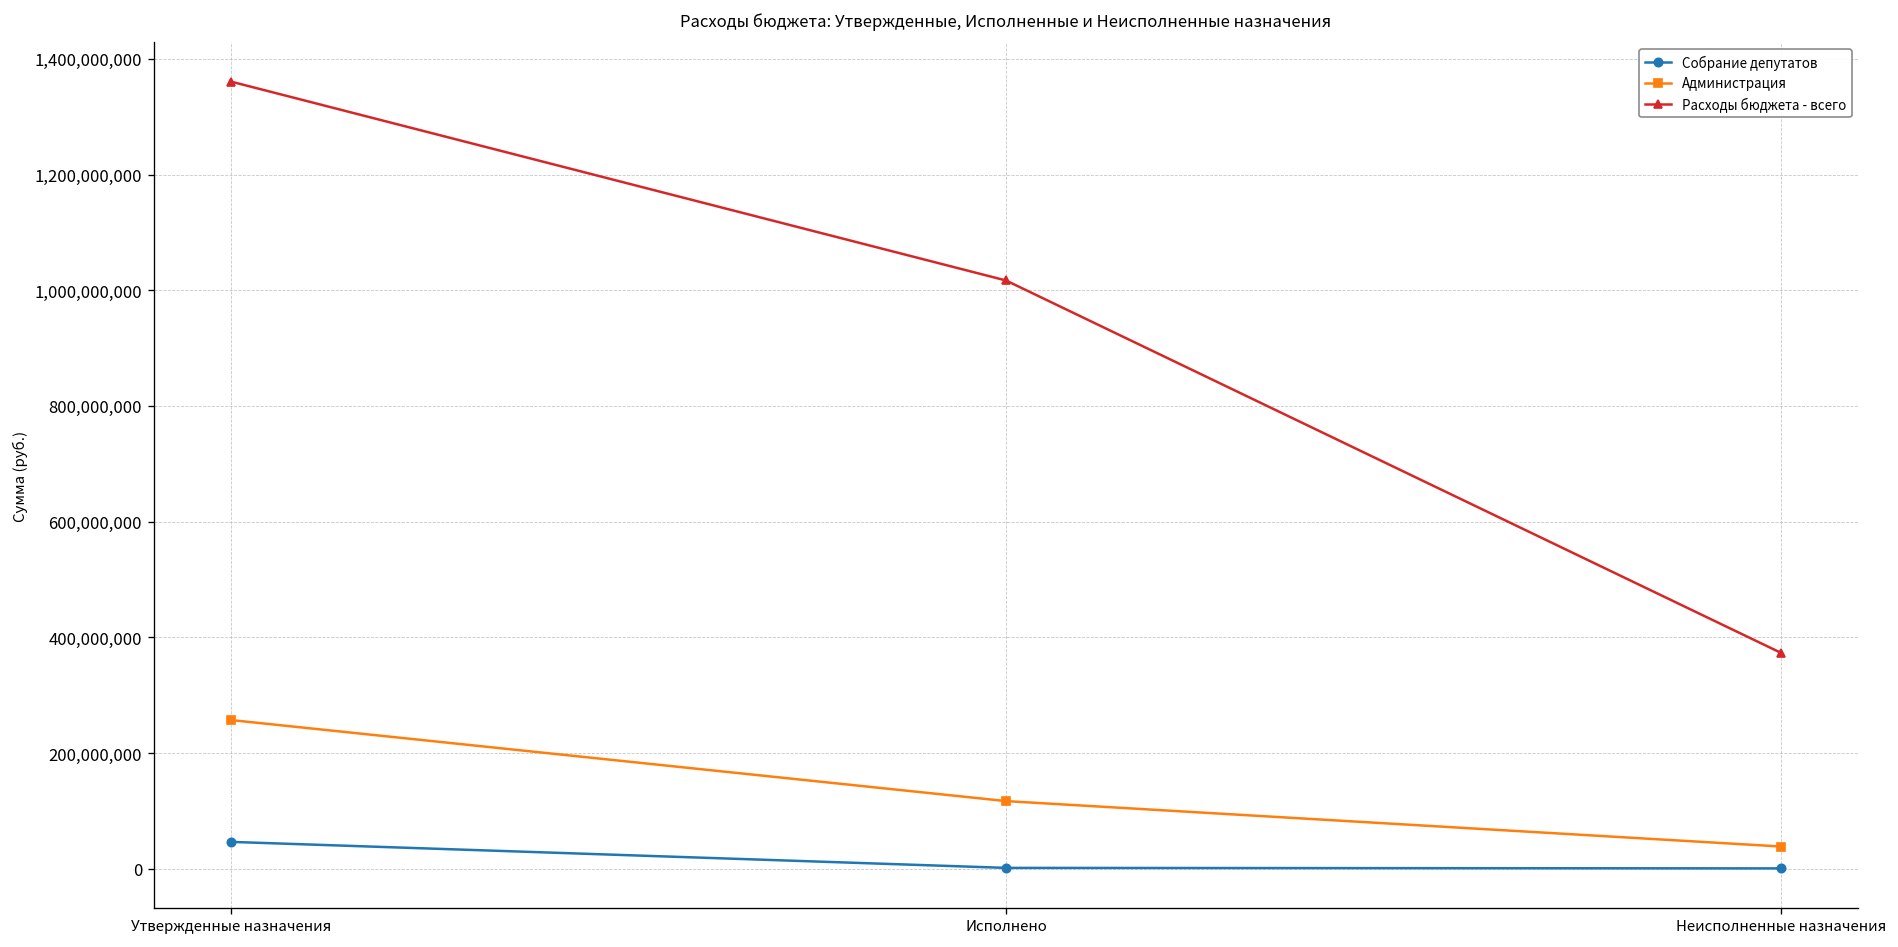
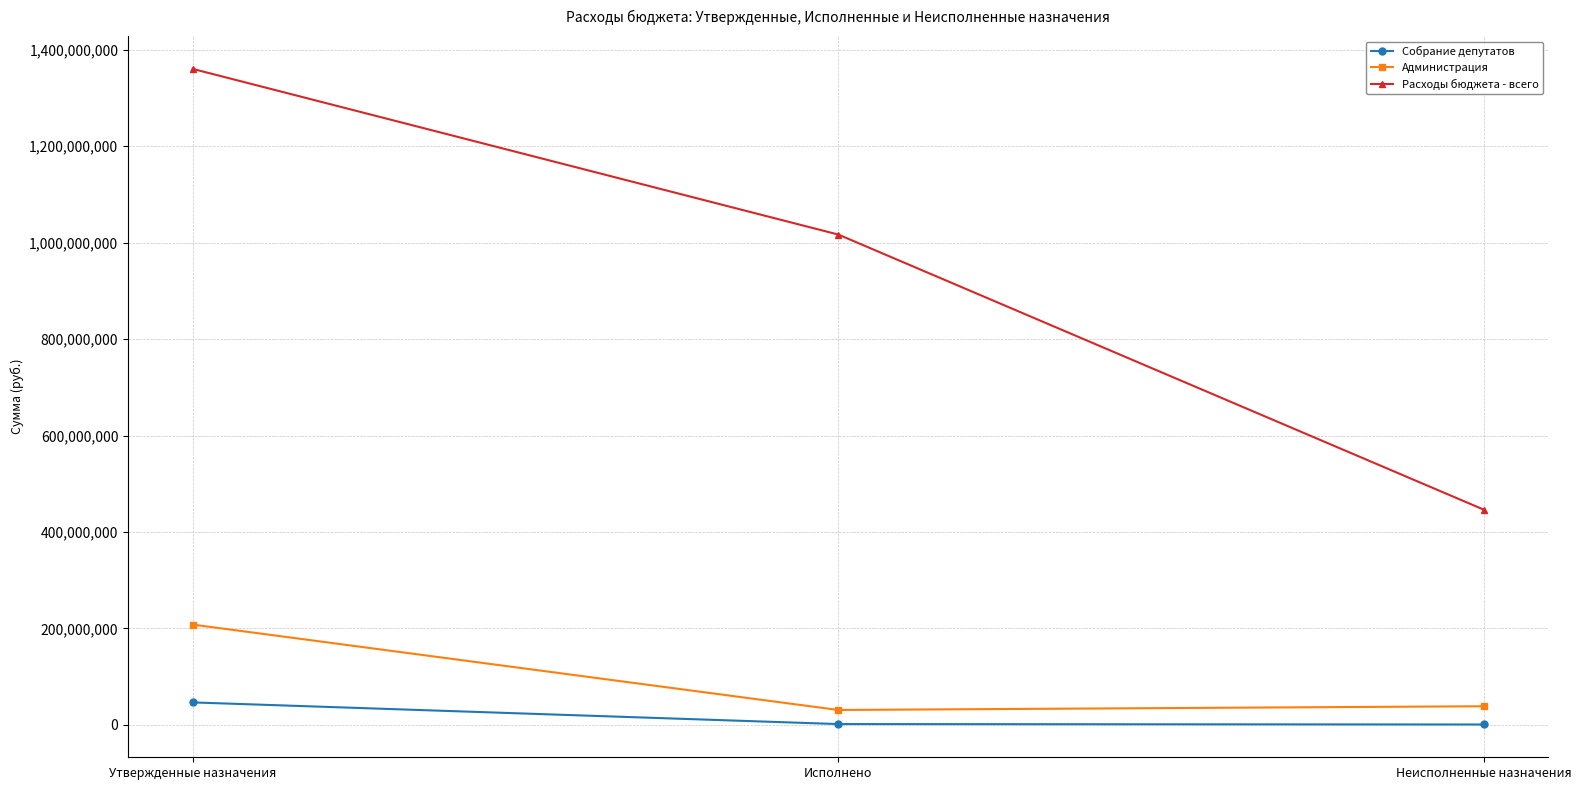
  {
    "Собрание депутатов": {
      "Утвержденные назначения": "50,000,000",
      "Исполнено": "0",
      "Неисполненные назначения": "0"
    },
    "Администрация": {
-     "Утвержденные назначения": "260,000,000",
-     "Исполнено": "120,000,000",
+     "Утвержденные назначения": "210,000,000",
+     "Исполнено": "30,000,000",
      "Неисполненные назначения": "40,000,000"
    },
    "Расходы бюджета - всего": {
      "Утвержденные назначения": "1,360,000,000",
      "Исполнено": "1,020,000,000",
-     "Неисполненные назначения": "370,000,000"
+     "Неисполненные назначения": "450,000,000"
    }
  }
